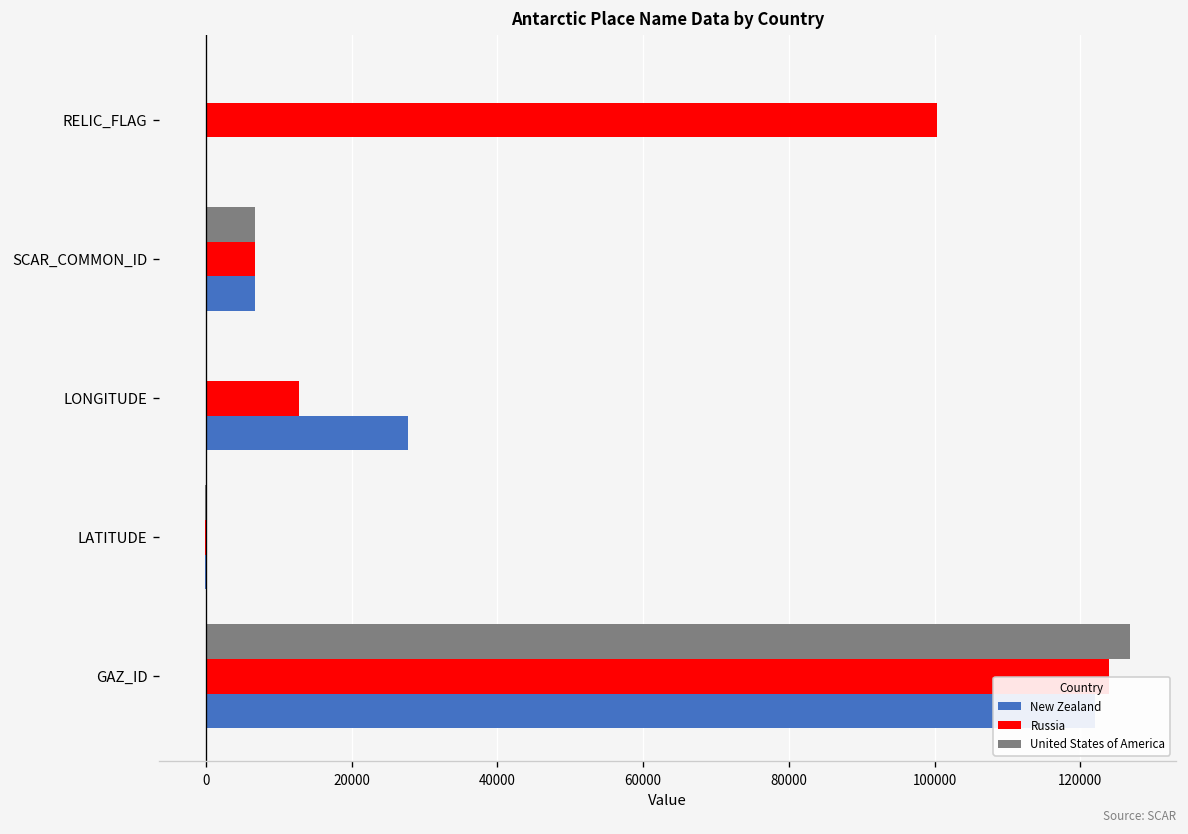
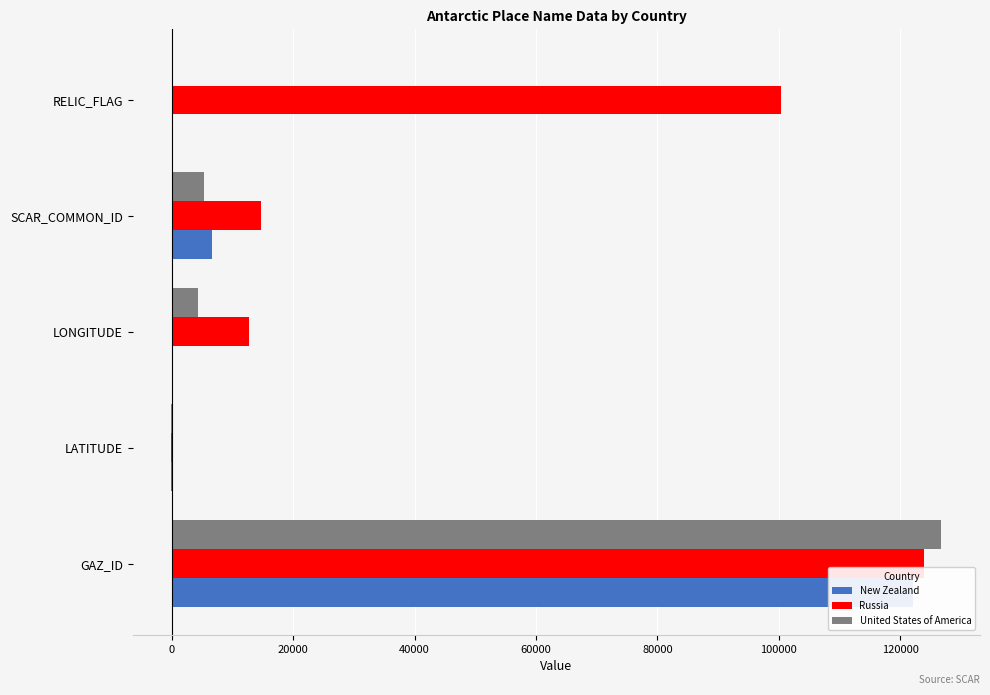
  {
    "New Zealand": {
      "RELIC_FLAG": 0,
      "SCAR_COMMON_ID": 7000,
-     "LONGITUDE": 28000
+     "LONGITUDE": 0
    },
    "Russia": {
      "RELIC_FLAG": 100000,
-     "SCAR_COMMON_ID": 7000,
+     "SCAR_COMMON_ID": 15000,
      "LONGITUDE": 13000,
      "GAZ_ID": 124000
    },
    "United States of America": {
      "RELIC_FLAG": 0,
-     "SCAR_COMMON_ID": 7000,
-     "LONGITUDE": 0,
+     "SCAR_COMMON_ID": 5000,
+     "LONGITUDE": 4000,
      "GAZ_ID": 127000
    }
  }
